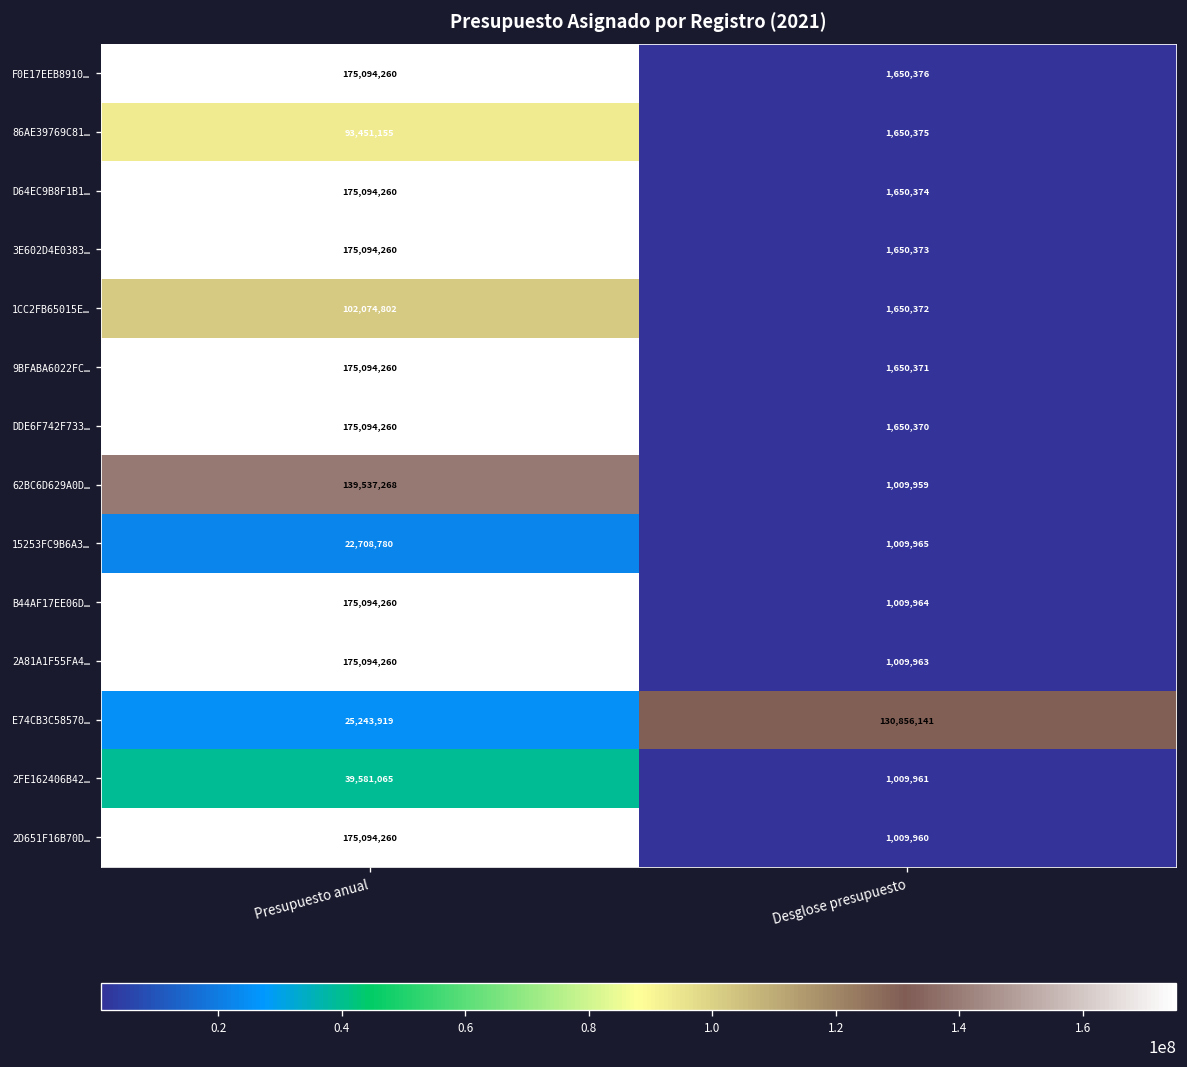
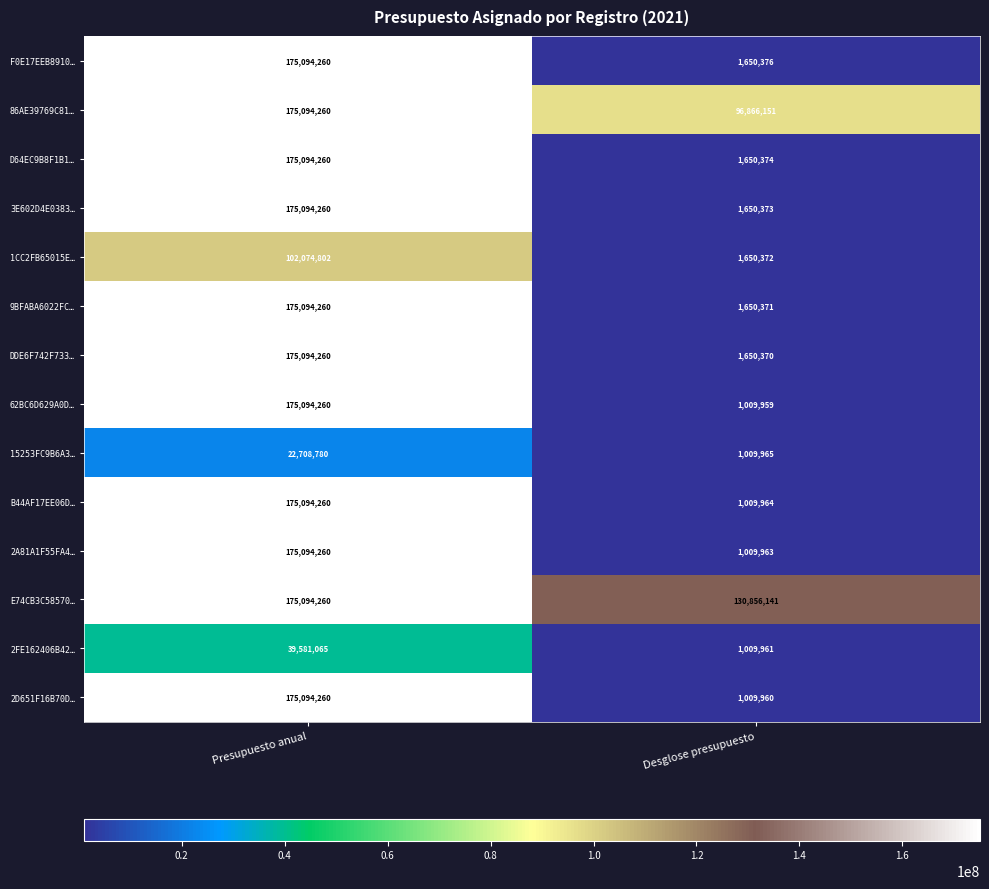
  {
    "F0E17EEB8910…": {
      "Presupuesto anual": "175,094,260",
      "Desglose presupuesto": "1,650,376"
    },
    "86AE39769C81…": {
-     "Presupuesto anual": "93,451,155",
-     "Desglose presupuesto": "1,650,375"
+     "Presupuesto anual": "175,094,260",
+     "Desglose presupuesto": "96,866,151"
    },
    "D64EC9B8F1B1…": {
      "Presupuesto anual": "175,094,260",
      "Desglose presupuesto": "1,650,374"
    },
    "3E602D4E0383…": {
      "Presupuesto anual": "175,094,260",
      "Desglose presupuesto": "1,650,373"
    },
    "1CC2FB65015E…": {
      "Presupuesto anual": "102,074,802",
      "Desglose presupuesto": "1,650,372"
    },
    "9BFABA6022FC…": {
      "Presupuesto anual": "175,094,260",
      "Desglose presupuesto": "1,650,371"
    },
    "DDE6F742F733…": {
      "Presupuesto anual": "175,094,260",
      "Desglose presupuesto": "1,650,370"
    },
    "62BC6D629A0D…": {
-     "Presupuesto anual": "139,537,268",
+     "Presupuesto anual": "175,094,260",
      "Desglose presupuesto": "1,009,959"
    },
    "15253FC9B6A3…": {
      "Presupuesto anual": "22,708,780",
      "Desglose presupuesto": "1,009,965"
    },
    "B44AF17EE06D…": {
      "Presupuesto anual": "175,094,260",
      "Desglose presupuesto": "1,009,964"
    },
    "2A81A1F55FA4…": {
      "Presupuesto anual": "175,094,260",
      "Desglose presupuesto": "1,009,963"
    },
    "E74CB3C58570…": {
-     "Presupuesto anual": "25,243,919",
+     "Presupuesto anual": "175,094,260",
      "Desglose presupuesto": "130,856,141"
    },
    "2FE162406B42…": {
      "Presupuesto anual": "39,581,065",
      "Desglose presupuesto": "1,009,961"
    },
    "2D651F16B70D…": {
      "Presupuesto anual": "175,094,260",
      "Desglose presupuesto": "1,009,960"
    }
  }
